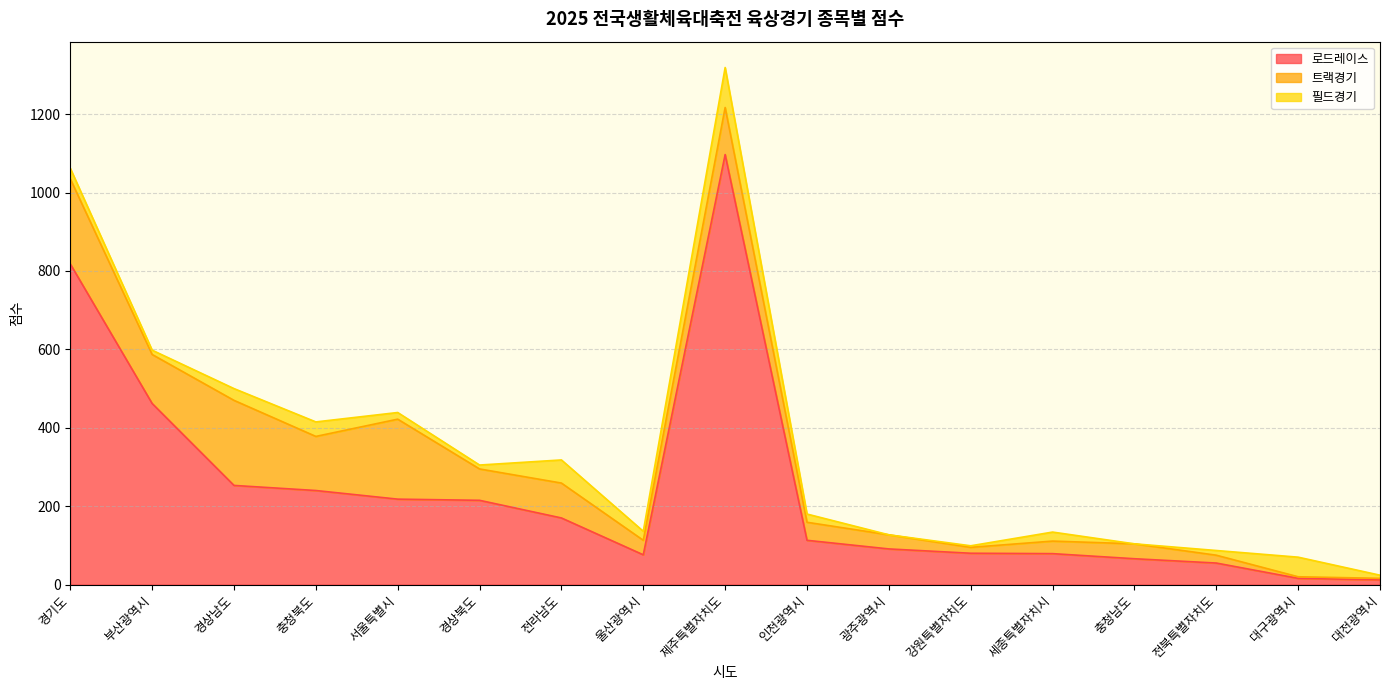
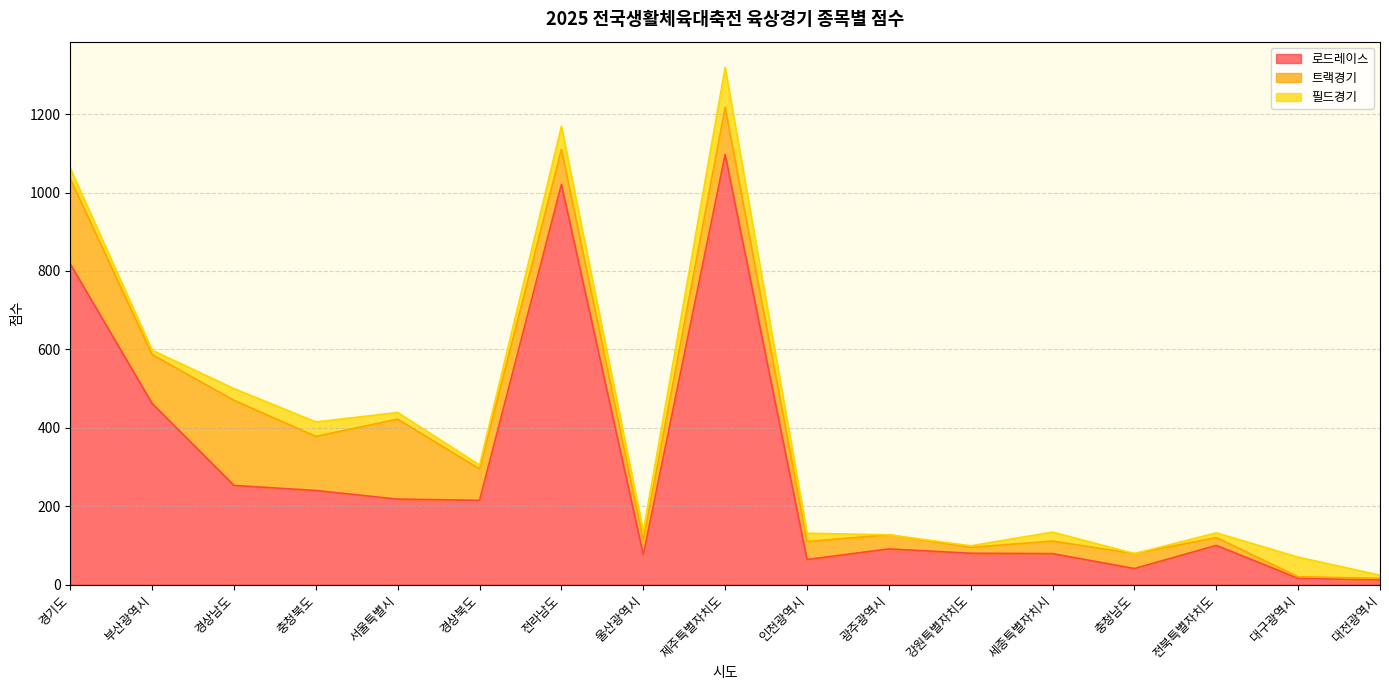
  {
    "로드레이스": {
      "경기도": 820,
      "부산광역시": 460,
      "경상남도": 250,
      "충청북도": 240,
      "서울특별시": 220,
      "경상북도": 220,
-     "전라남도": 170,
+     "전라남도": 1020,
      "울산광역시": 80,
      "제주특별자치도": 1100,
-     "인천광역시": 110,
+     "인천광역시": 60,
      "광주광역시": 90,
      "강원특별자치도": 80,
      "세종특별자치시": 80,
-     "충청남도": 70,
-     "전북특별자치도": 60
+     "충청남도": 40,
+     "전북특별자치도": 100
    }
  }
